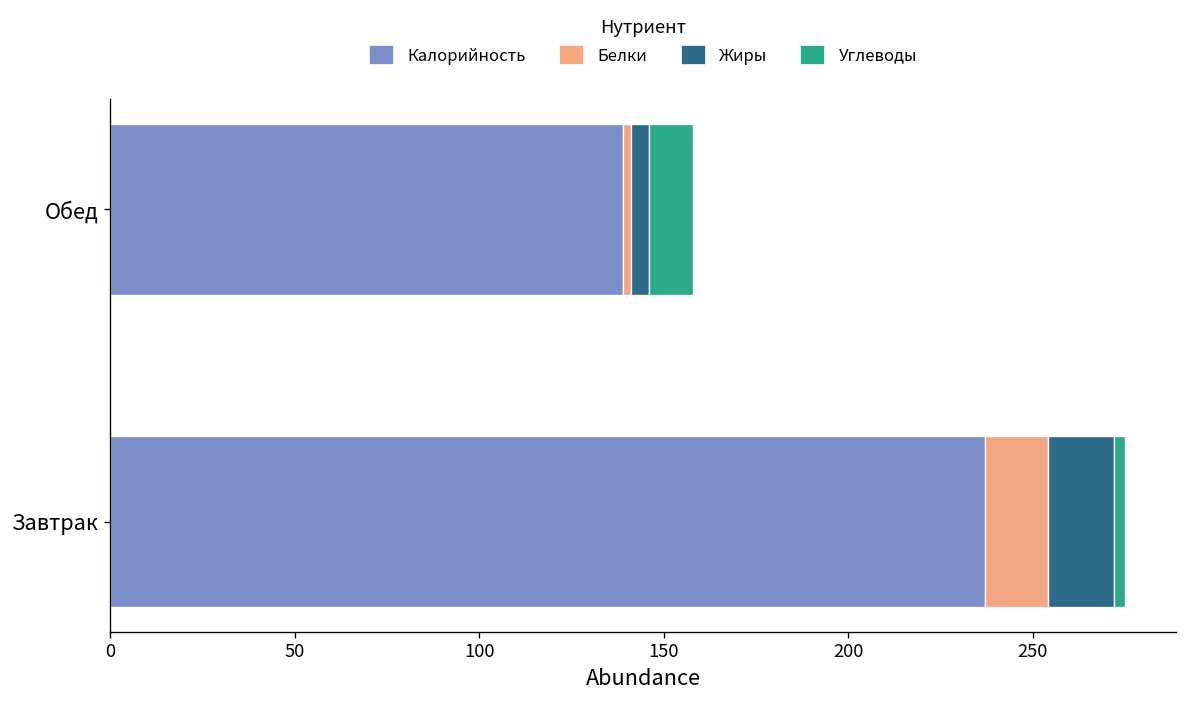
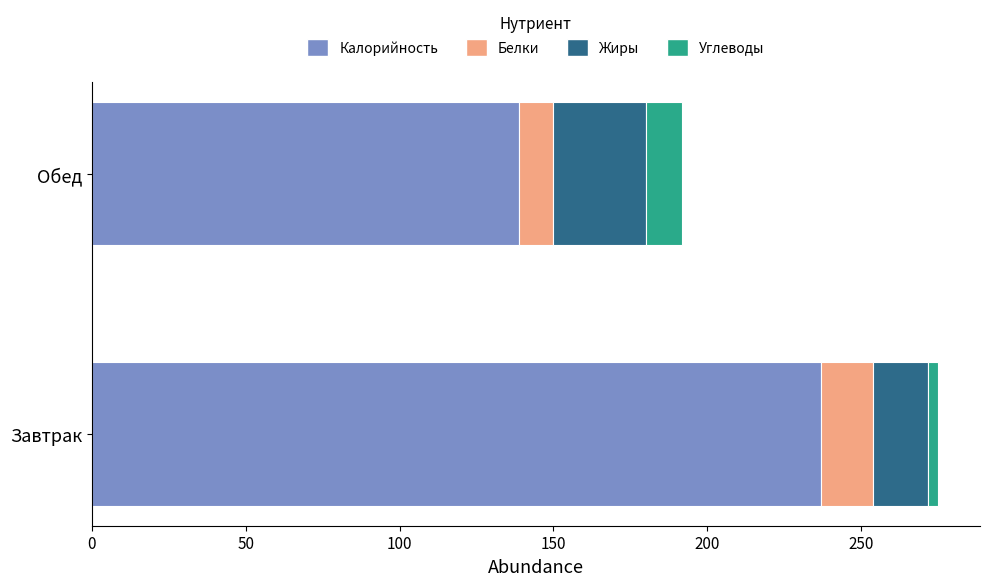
  {
    "Калорийность": {
      "Обед": 139,
      "Завтрак": 237
    },
    "Белки": {
-     "Обед": 2,
+     "Обед": 11,
      "Завтрак": 17
    },
    "Жиры": {
-     "Обед": 5,
+     "Обед": 30,
      "Завтрак": 18
    },
    "Углеводы": {
      "Обед": 12,
      "Завтрак": 3
    }
  }
